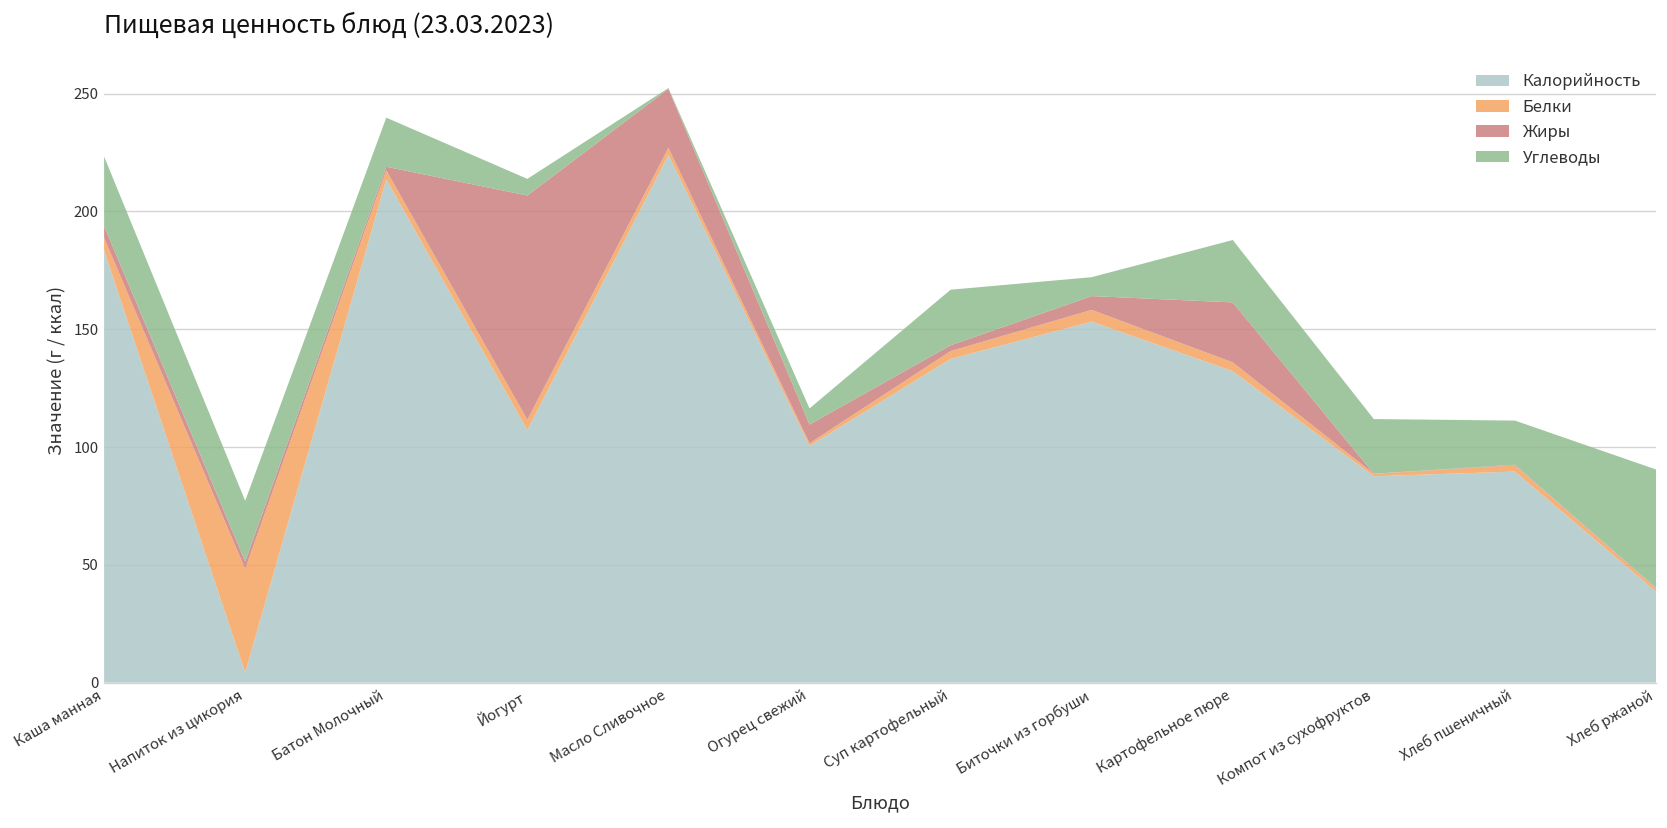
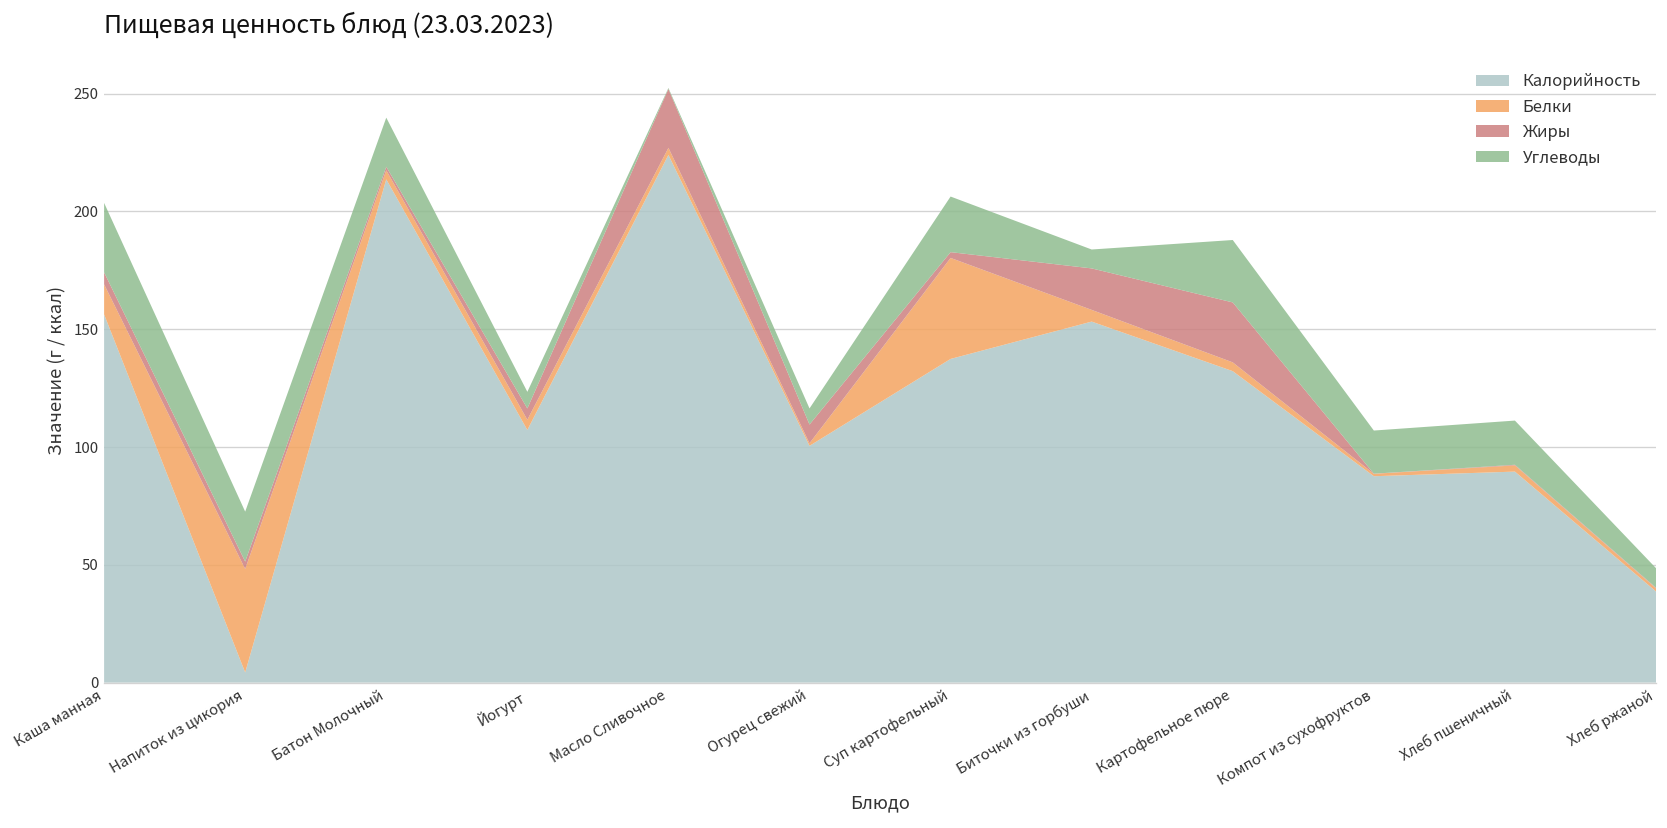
  {
    "Калорийность": {
-     "Каша манная": 183,
+     "Каша манная": 156,
      "Напиток из цикория": 4,
      "Батон Молочный": 214,
      "Йогурт": 107,
      "Масло Сливочное": 224,
      "Суп картофельный": 137,
      "Биточки из горбуши": 153,
      "Картофельное пюре": 132,
      "Хлеб пшеничный": 90,
      "Хлеб ржаной": 39
    },
    "Белки": {
-     "Каша манная": 5,
+     "Каша манная": 13,
      "Напиток из цикория": 44,
      "Батон Молочный": 4,
      "Йогурт": 4,
      "Масло Сливочное": 3,
-     "Суп картофельный": 3,
+     "Суп картофельный": 43,
      "Биточки из горбуши": 5,
      "Картофельное пюре": 4
    },
    "Жиры": {
      "Каша манная": 5,
      "Напиток из цикория": 3,
      "Батон Молочный": 2,
-     "Йогурт": 95,
+     "Йогурт": 5,
      "Огурец свежий": 8,
      "Суп картофельный": 2,
-     "Биточки из горбуши": 6,
+     "Биточки из горбуши": 18,
      "Картофельное пюре": 25
    },
    "Углеводы": {
      "Каша манная": 29,
-     "Напиток из цикория": 26,
+     "Напиток из цикория": 21,
      "Батон Молочный": 21,
      "Йогурт": 7,
      "Огурец свежий": 7,
      "Суп картофельный": 24,
      "Биточки из горбуши": 8,
      "Картофельное пюре": 26,
-     "Компот из сухофруктов": 23,
+     "Компот из сухофруктов": 18,
      "Хлеб пшеничный": 19,
-     "Хлеб ржаной": 50
+     "Хлеб ржаной": 8
    }
  }
